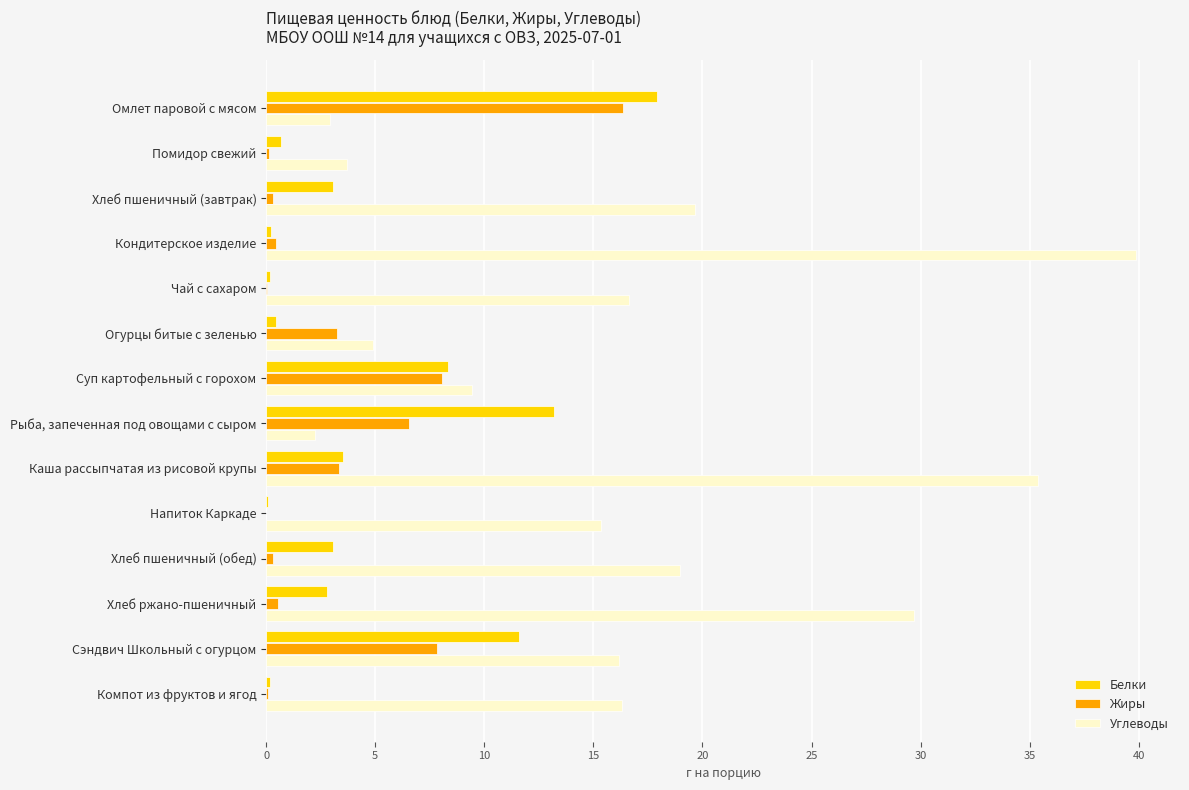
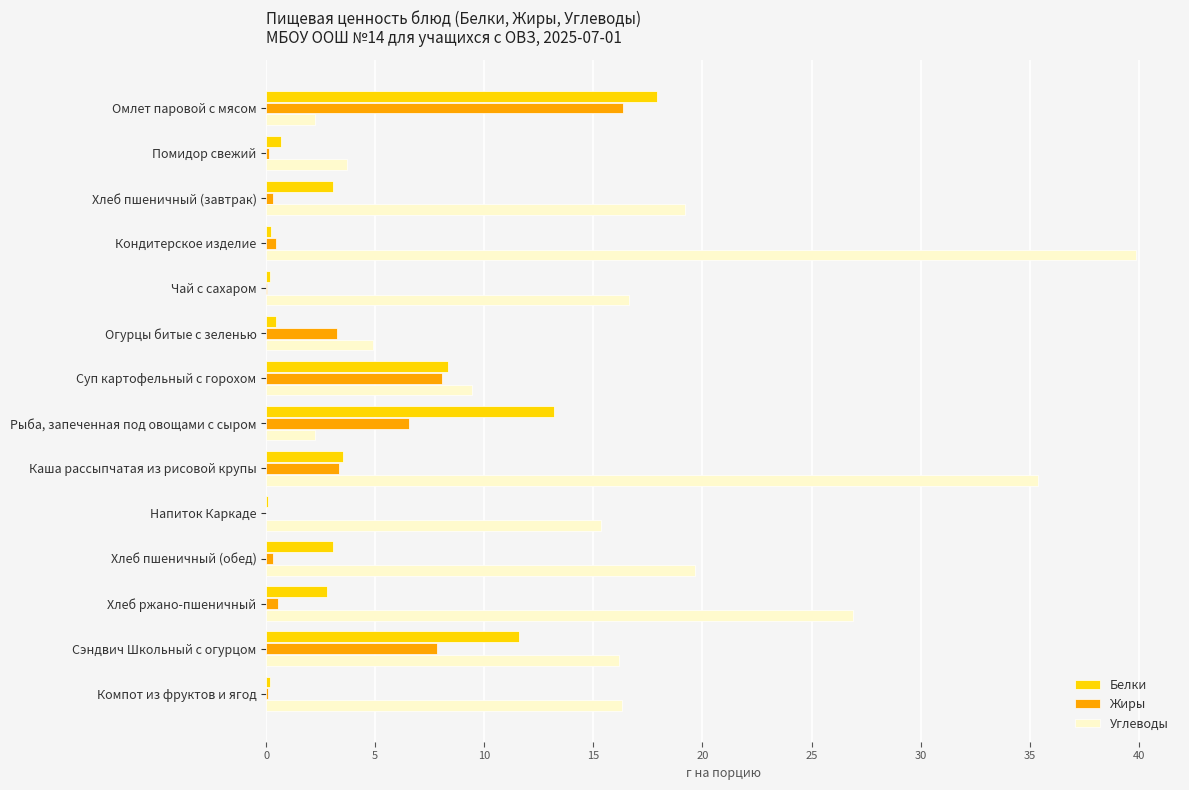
  {
    "Углеводы": {
-     "Омлет паровой с мясом": 2.9,
+     "Омлет паровой с мясом": 2.2,
      "Помидор свежий": 3.7,
-     "Хлеб пшеничный (завтрак)": 19.7,
+     "Хлеб пшеничный (завтрак)": 19.2,
      "Кондитерское изделие": 39.9,
      "Чай с сахаром": 16.7,
      "Огурцы битые с зеленью": 4.9,
      "Суп картофельный с горохом": 9.4,
      "Рыба, запеченная под овощами с сыром": 2.2,
      "Каша рассыпчатая из рисовой крупы": 35.4,
      "Напиток Каркаде": 15.3,
-     "Хлеб пшеничный (обед)": 19.0,
-     "Хлеб ржано-пшеничный": 29.7,
+     "Хлеб пшеничный (обед)": 19.7,
+     "Хлеб ржано-пшеничный": 26.9,
      "Сэндвич Школьный с огурцом": 16.2,
      "Компот из фруктов и ягод": 16.3
    }
  }
